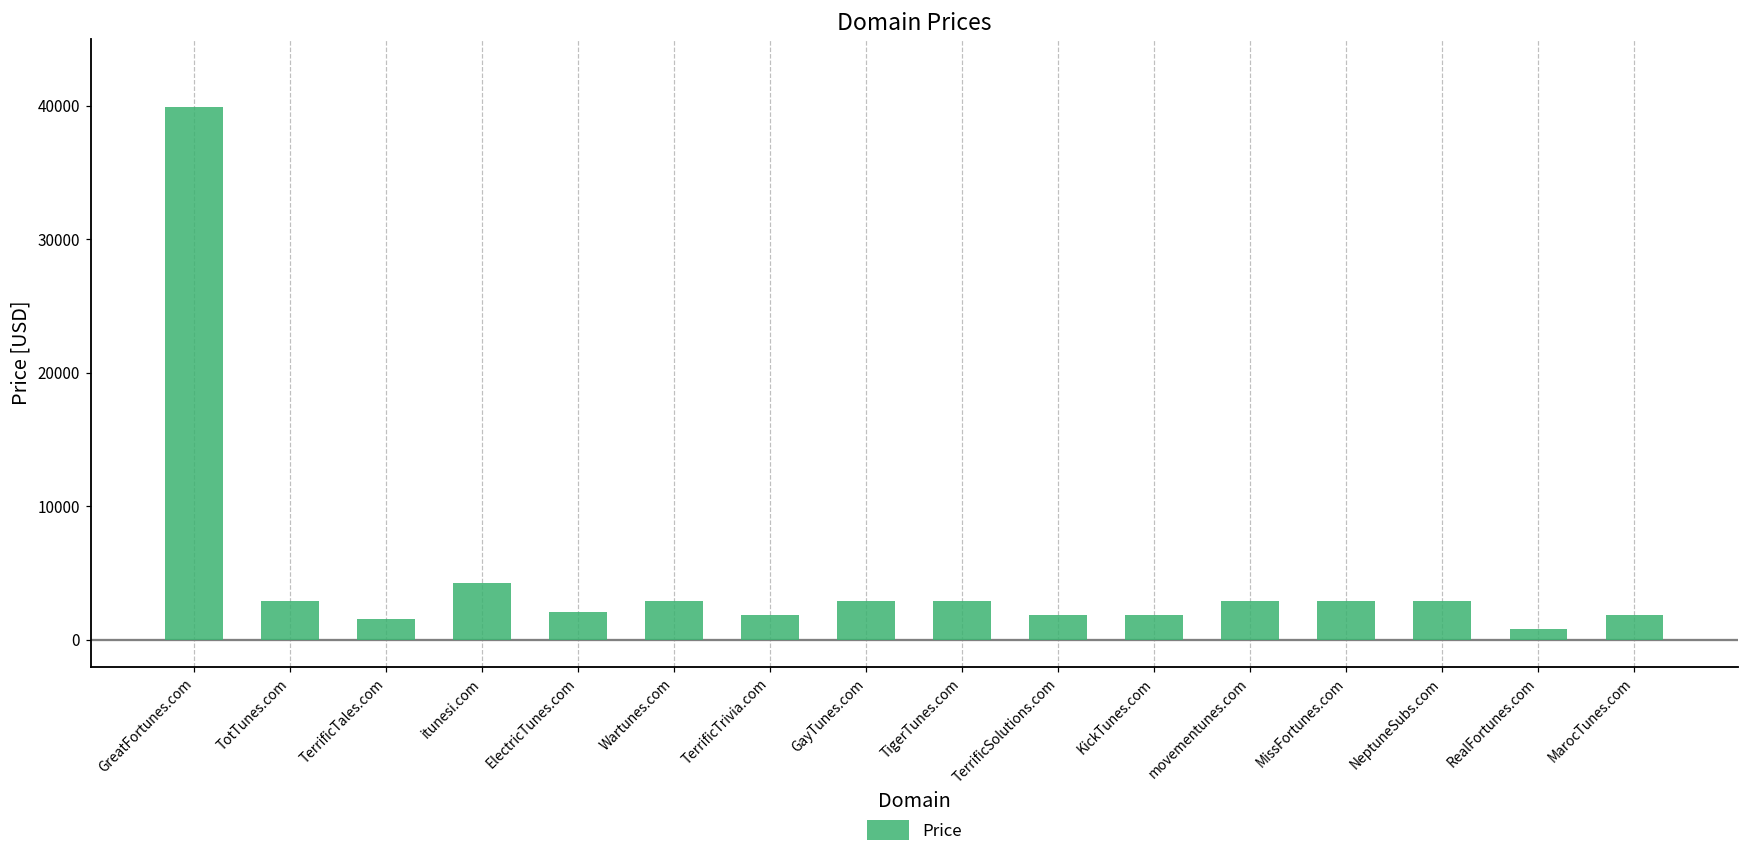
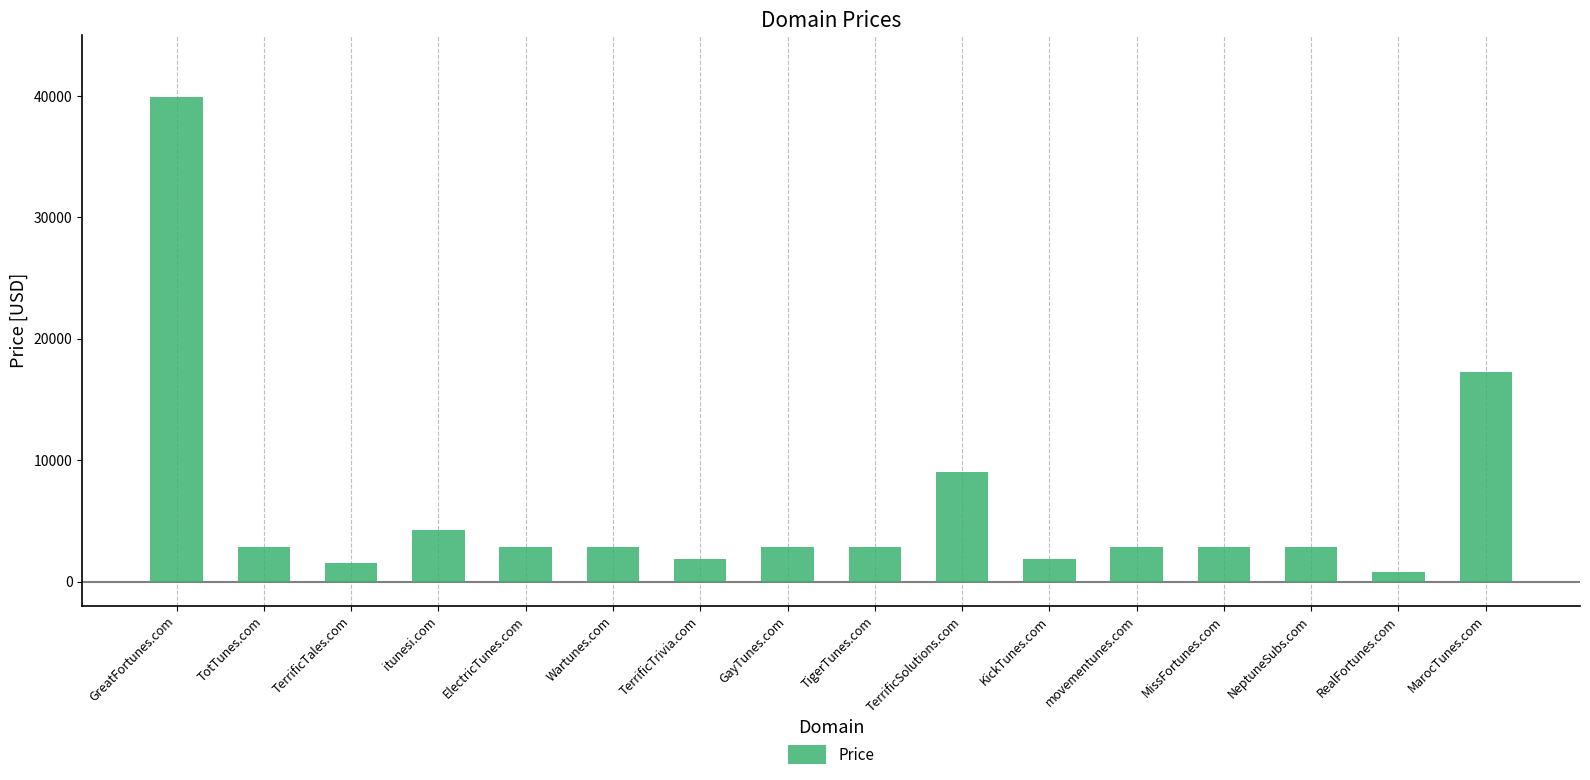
  {
    "GreatFortunes.com": 39900,
    "TotTunes.com": 2900,
    "TerrificTales.com": 1600,
    "itunesi.com": 4200,
-   "ElectricTunes.com": 2100,
+   "ElectricTunes.com": 2900,
    "Wartunes.com": 2900,
    "TerrificTrivia.com": 1900,
    "GayTunes.com": 2900,
    "TigerTunes.com": 2900,
-   "TerrificSolutions.com": 1900,
+   "TerrificSolutions.com": 9000,
    "KickTunes.com": 1900,
    "movementunes.com": 2900,
    "MissFortunes.com": 2900,
    "NeptuneSubs.com": 2900,
    "RealFortunes.com": 800,
-   "MarocTunes.com": 1900
+   "MarocTunes.com": 17300
  }
